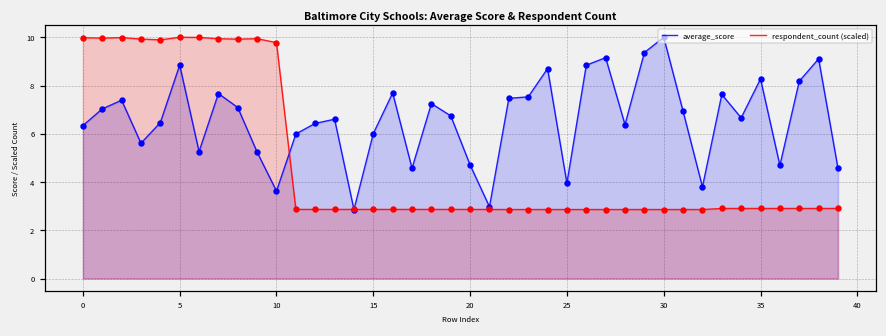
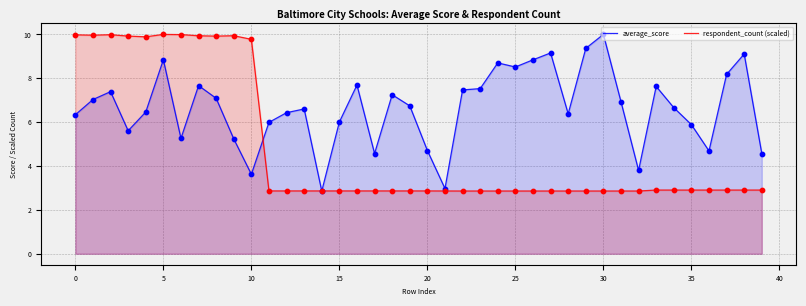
  {
    "average_score": {
      "0": 6.3,
      "5": 8.8,
      "10": 3.6,
      "15": 6.0,
      "20": 4.7,
-     "25": 3.9,
-     "35": 8.3
+     "25": 8.5,
+     "35": 5.9
    },
    "respondent_count (scaled)": {
      "0": 10.0,
      "5": 10.0,
      "10": 9.8,
      "15": 2.9,
      "20": 2.9,
      "25": 2.9,
      "30": 2.9,
      "35": 2.9
    }
  }
